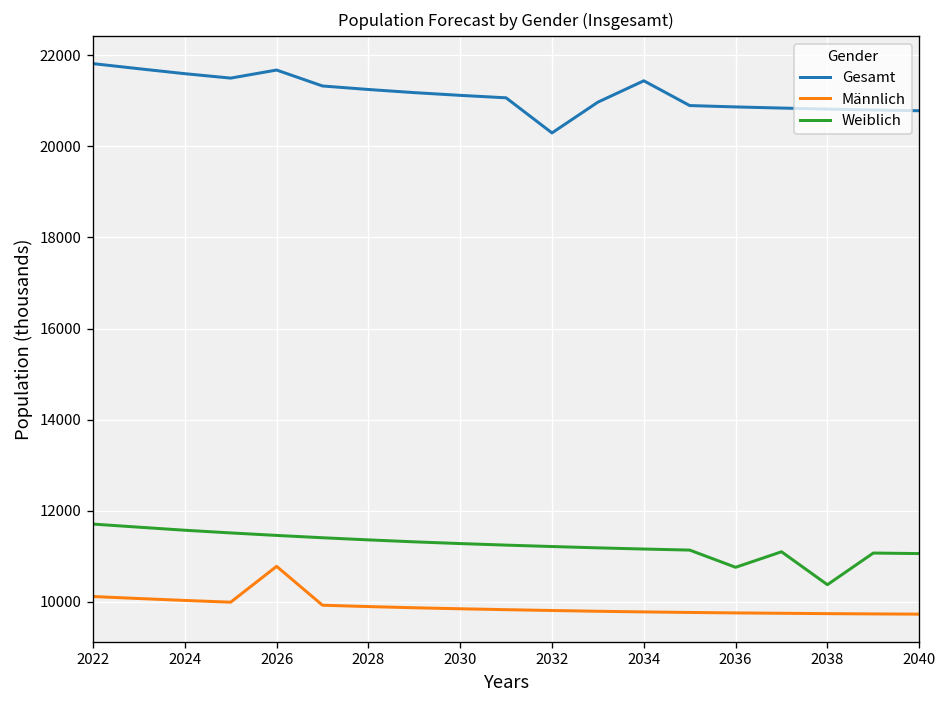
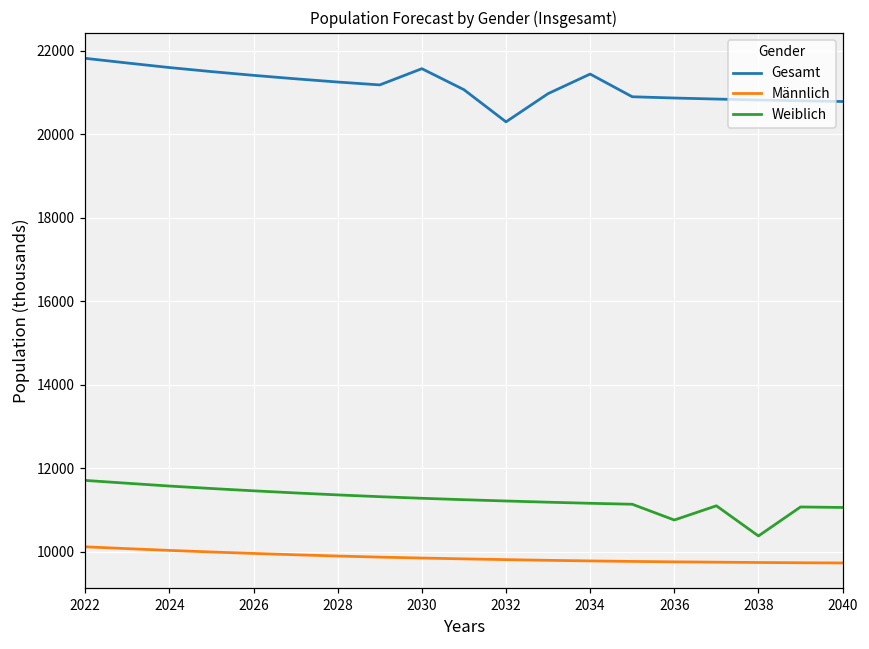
  {
    "Gesamt": {
      "2022": 21800,
      "2024": 21600,
-     "2026": 21700,
+     "2026": 21400,
      "2028": 21300,
-     "2030": 21100,
+     "2030": 21600,
      "2032": 20300,
      "2034": 21400,
      "2036": 20900,
      "2040": 20800
    },
    "Männlich": {
      "2022": 10100,
      "2024": 10000,
-     "2026": 10800,
+     "2026": 10000,
      "2028": 9900,
      "2030": 9800,
      "2032": 9800,
      "2034": 9800,
      "2036": 9800,
      "2038": 9700,
      "2040": 9700
    },
    "Weiblich": {
      "2022": 11700,
      "2024": 11600,
      "2026": 11500,
      "2028": 11400,
      "2030": 11300,
      "2032": 11200,
      "2034": 11200,
      "2036": 10800,
      "2038": 10400,
      "2040": 11100
    }
  }
